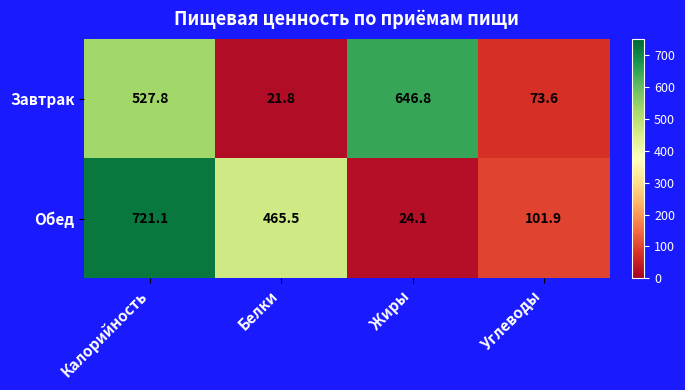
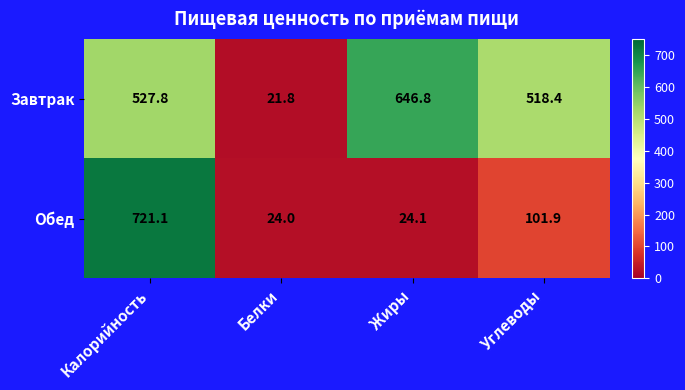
  {
    "Завтрак": {
-     "Углеводы": 73.6
+     "Углеводы": 518.4
    },
    "Обед": {
-     "Белки": 465.5
+     "Белки": 24.0
    }
  }
